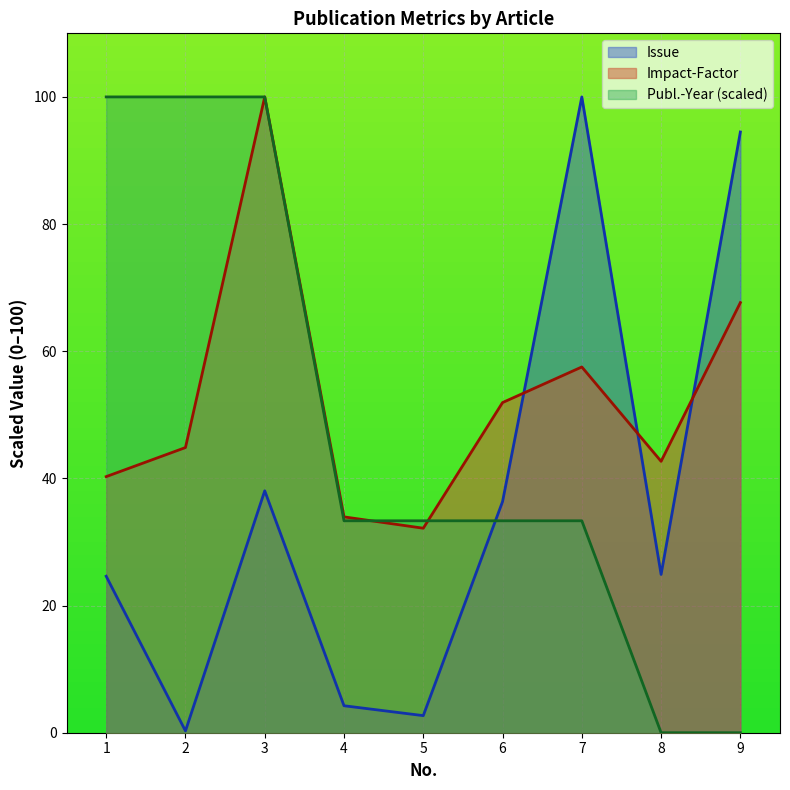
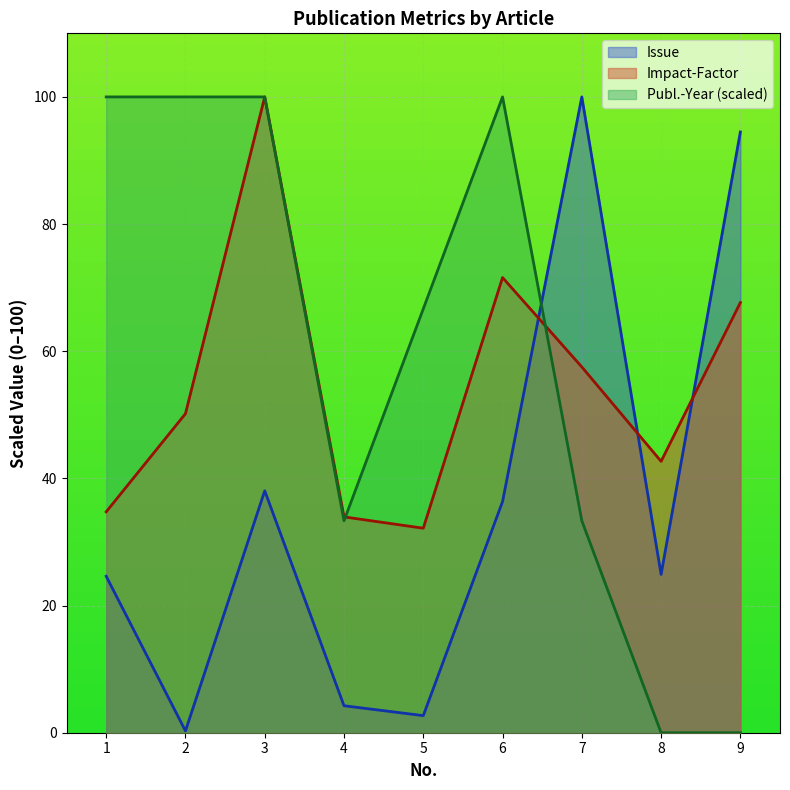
  {
    "Issue": {
      "1": 25,
      "2": 0,
      "3": 38,
      "4": 4,
      "5": 3,
      "6": 36,
      "7": 100,
      "8": 25,
      "9": 94
    },
    "Impact-Factor": {
-     "1": 40,
-     "2": 45,
+     "1": 35,
+     "2": 50,
      "4": 34,
      "5": 32,
-     "6": 52,
+     "6": 72,
      "7": 58,
      "8": 43,
      "9": 68
    },
    "Publ.-Year (scaled)": {
      "1": 100,
      "2": 100,
      "4": 33,
-     "5": 33,
-     "6": 33,
+     "5": 67,
+     "6": 100,
      "7": 33,
      "8": 0,
      "9": 0
    }
  }
